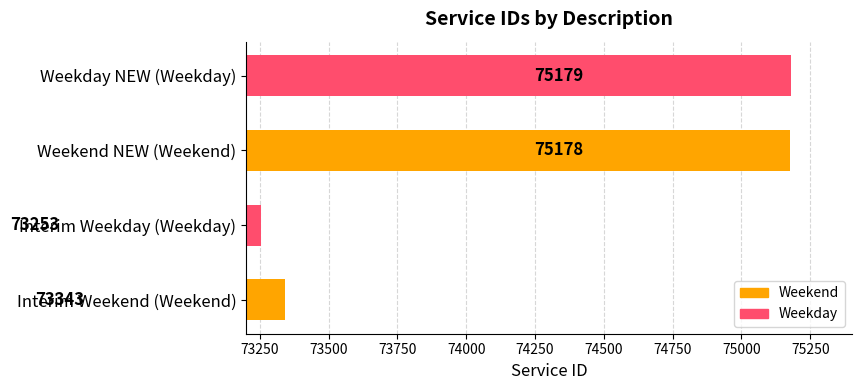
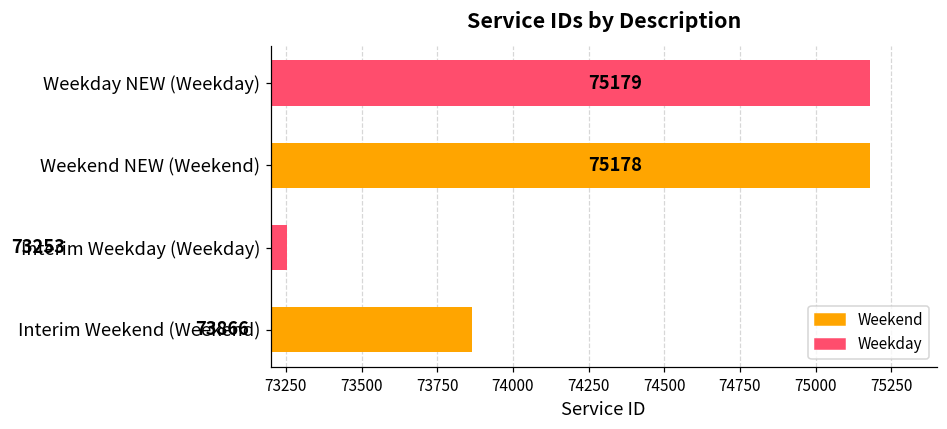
  {
    "Weekday NEW (Weekday)": 75179,
    "Weekend NEW (Weekend)": 75178,
    "Interim Weekday (Weekday)": 73253,
-   "Interim Weekend (Weekend)": 73343
+   "Interim Weekend (Weekend)": 73866
  }
